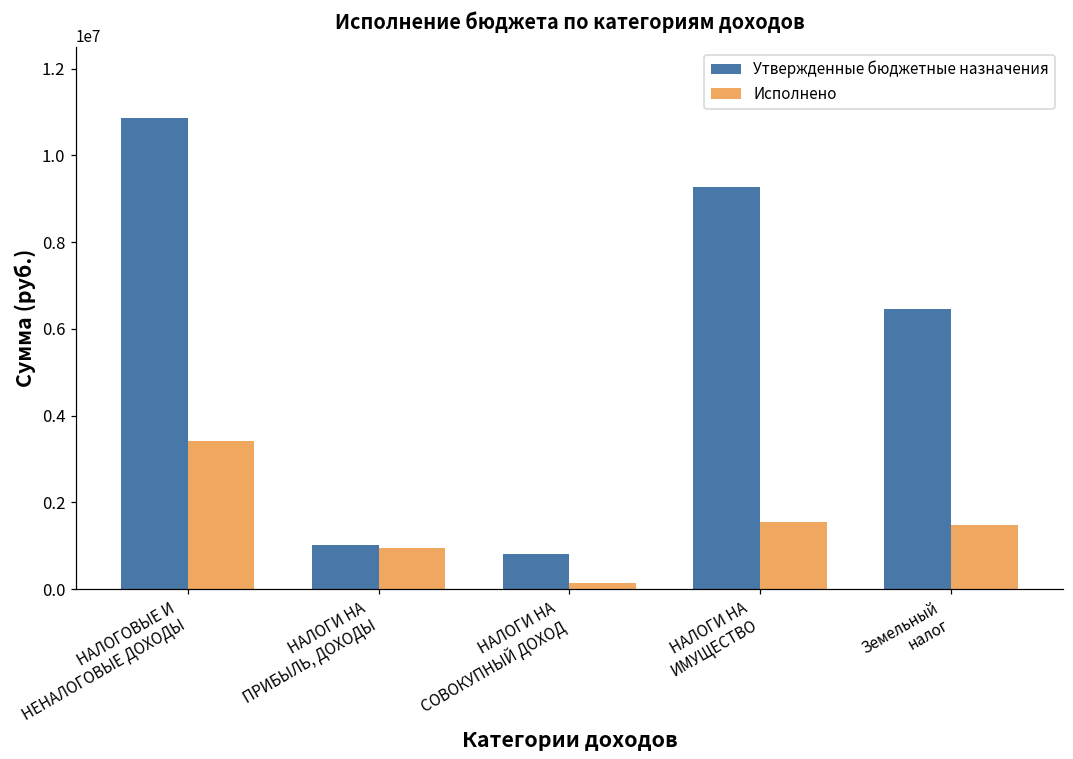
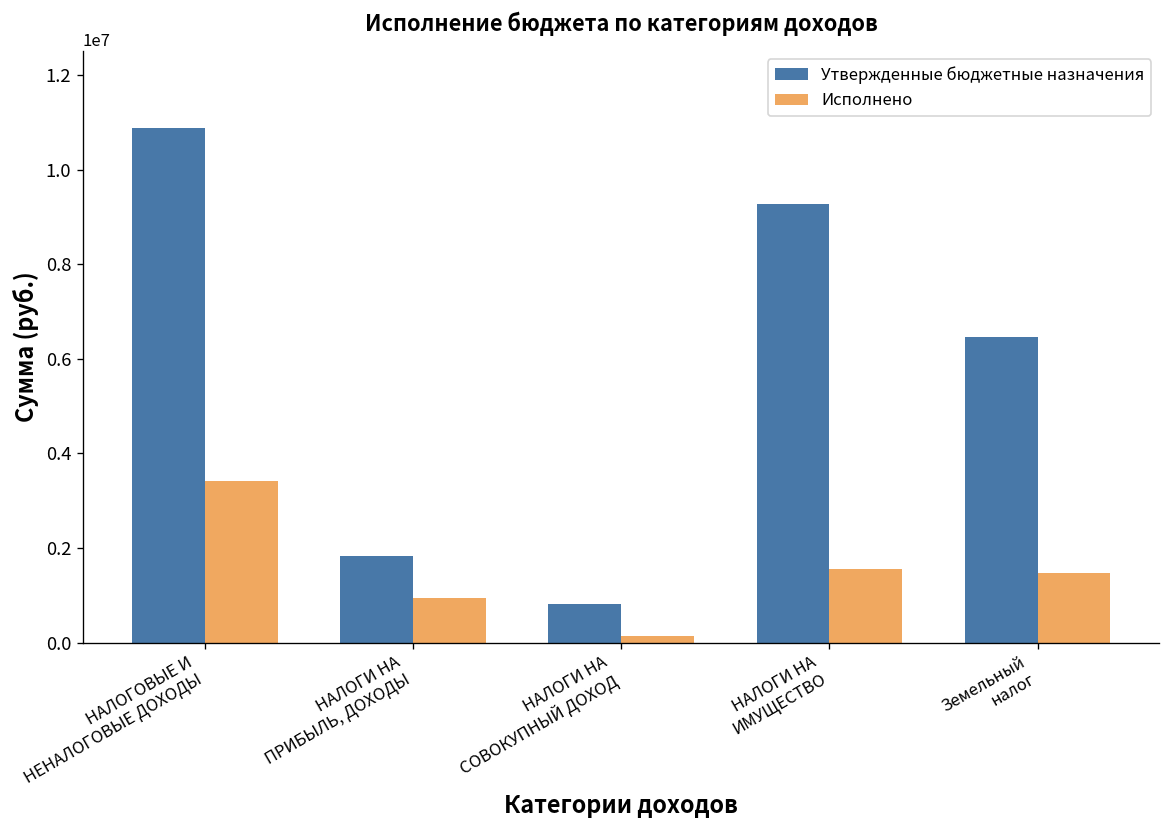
  {
    "Утвержденные бюджетные назначения": {
      "НАЛОГОВЫЕ И НЕНАЛОГОВЫЕ ДОХОДЫ": 10900000,
-     "НАЛОГИ НА ПРИБЫЛЬ, ДОХОДЫ": 1000000,
+     "НАЛОГИ НА ПРИБЫЛЬ, ДОХОДЫ": 1800000,
      "НАЛОГИ НА СОВОКУПНЫЙ ДОХОД": 800000,
      "НАЛОГИ НА ИМУЩЕСТВО": 9300000,
      "Земельный налог": 6500000
    },
    "Исполнено": {
      "НАЛОГОВЫЕ И НЕНАЛОГОВЫЕ ДОХОДЫ": 3400000,
      "НАЛОГИ НА ПРИБЫЛЬ, ДОХОДЫ": 900000,
      "НАЛОГИ НА СОВОКУПНЫЙ ДОХОД": 100000,
      "НАЛОГИ НА ИМУЩЕСТВО": 1500000,
      "Земельный налог": 1500000
    }
  }
